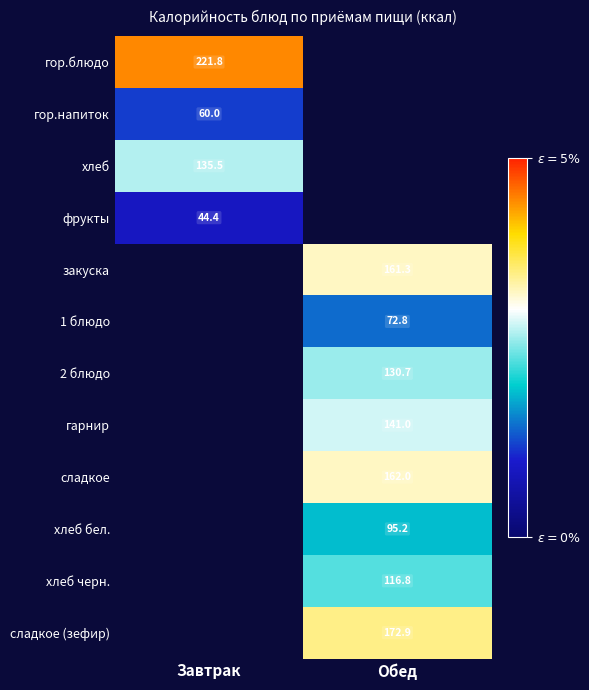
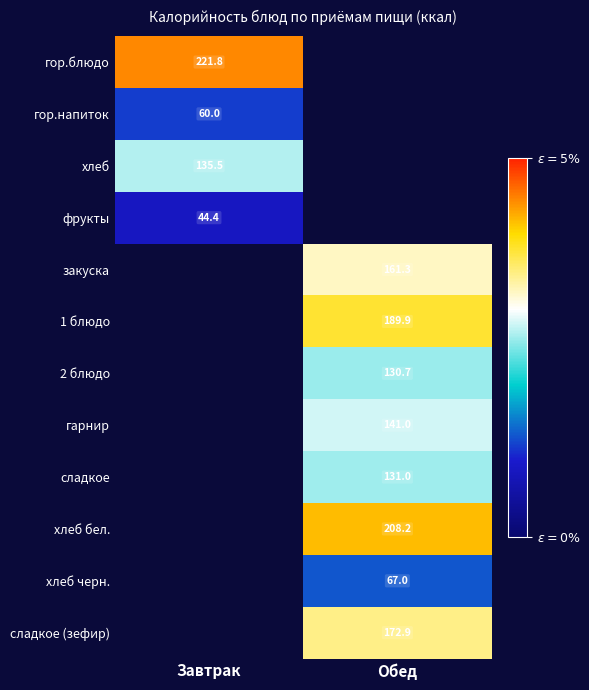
  {
    "1 блюдо": {
-     "Обед": 72.8
+     "Обед": 189.9
    },
    "сладкое": {
-     "Обед": 162.0
+     "Обед": 131.0
    },
    "хлеб бел.": {
-     "Обед": 95.2
+     "Обед": 208.2
    },
    "хлеб черн.": {
-     "Обед": 116.8
+     "Обед": 67.0
    }
  }
